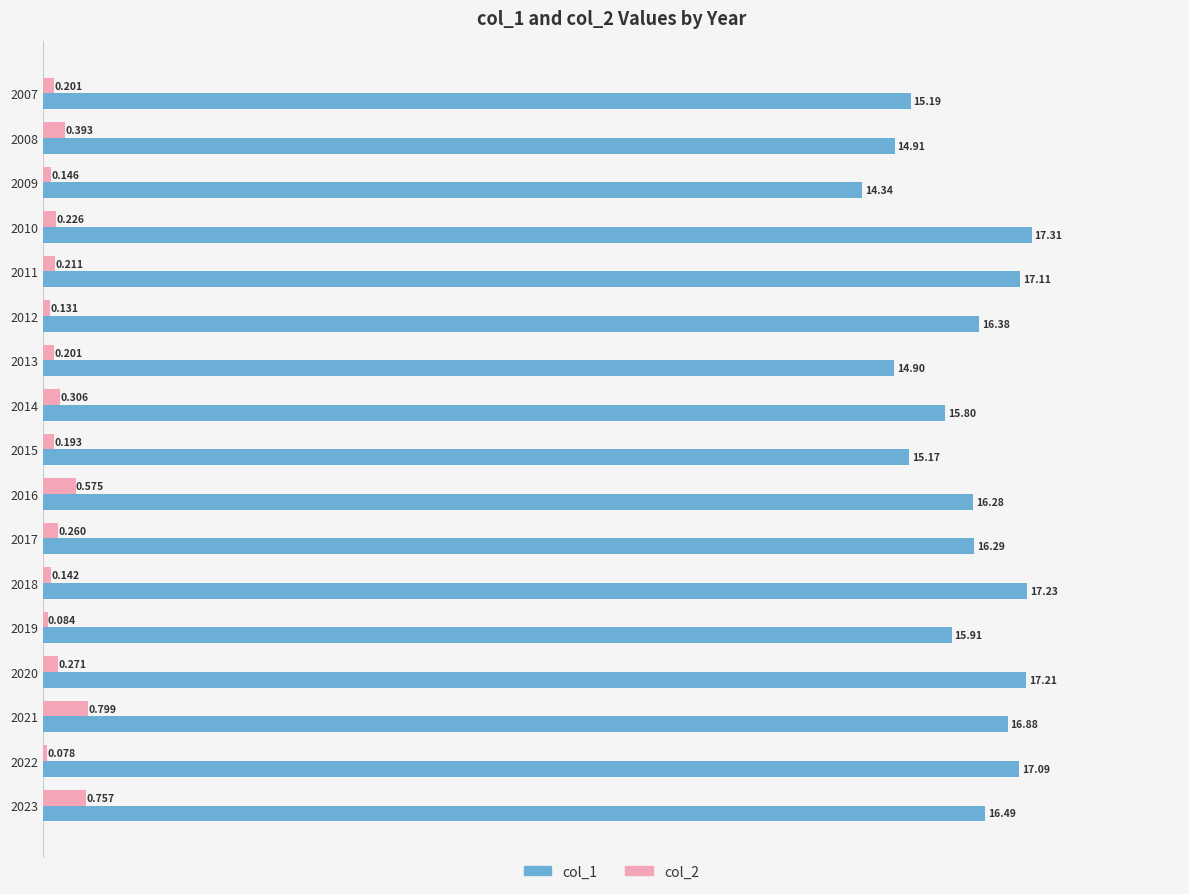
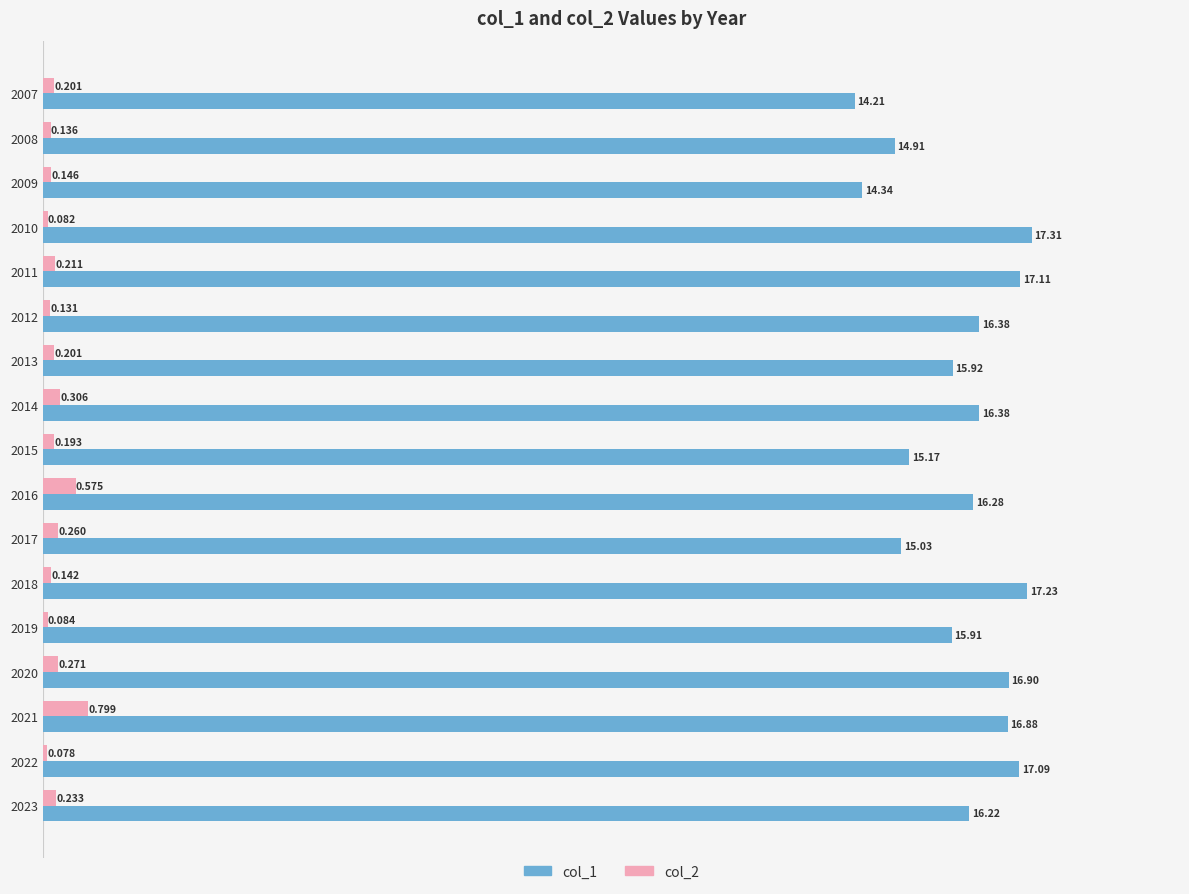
  {
    "col_1": {
-     "2007": 15.19,
+     "2007": 14.21,
      "2008": 14.91,
      "2009": 14.34,
      "2010": 17.31,
      "2011": 17.11,
      "2012": 16.38,
-     "2013": 14.90,
-     "2014": 15.80,
+     "2013": 15.92,
+     "2014": 16.38,
      "2015": 15.17,
      "2016": 16.28,
-     "2017": 16.29,
+     "2017": 15.03,
      "2018": 17.23,
      "2019": 15.91,
-     "2020": 17.21,
+     "2020": 16.90,
      "2021": 16.88,
      "2022": 17.09,
-     "2023": 16.49
+     "2023": 16.22
    },
    "col_2": {
      "2007": 0.201,
-     "2008": 0.393,
+     "2008": 0.136,
      "2009": 0.146,
-     "2010": 0.226,
+     "2010": 0.082,
      "2011": 0.211,
      "2012": 0.131,
      "2013": 0.201,
      "2014": 0.306,
      "2015": 0.193,
      "2016": 0.575,
      "2017": 0.260,
      "2018": 0.142,
      "2019": 0.084,
      "2020": 0.271,
      "2021": 0.799,
      "2022": 0.078,
-     "2023": 0.757
+     "2023": 0.233
    }
  }
